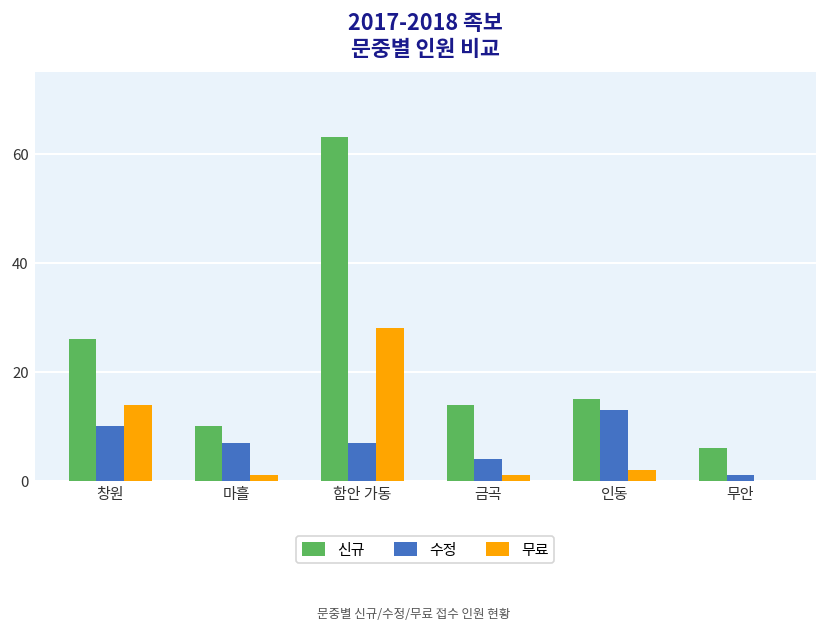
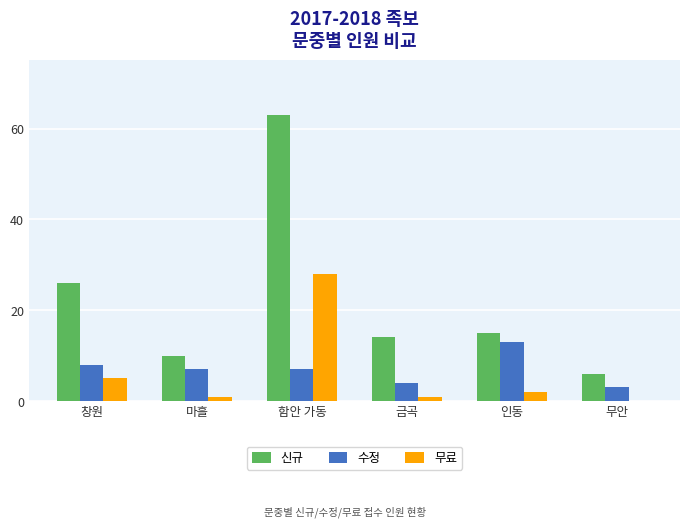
  {
    "신규": {
      "창원": 26,
      "마흘": 10,
      "함안 가동": 63,
      "금곡": 14,
      "인동": 15,
      "무안": 6
    },
    "수정": {
-     "창원": 10,
+     "창원": 8,
      "마흘": 7,
      "함안 가동": 7,
      "금곡": 4,
      "인동": 13,
-     "무안": 1
+     "무안": 3
    },
    "무료": {
-     "창원": 14,
+     "창원": 5,
      "마흘": 1,
      "함안 가동": 28,
      "금곡": 1,
      "인동": 2,
      "무안": 0
    }
  }
